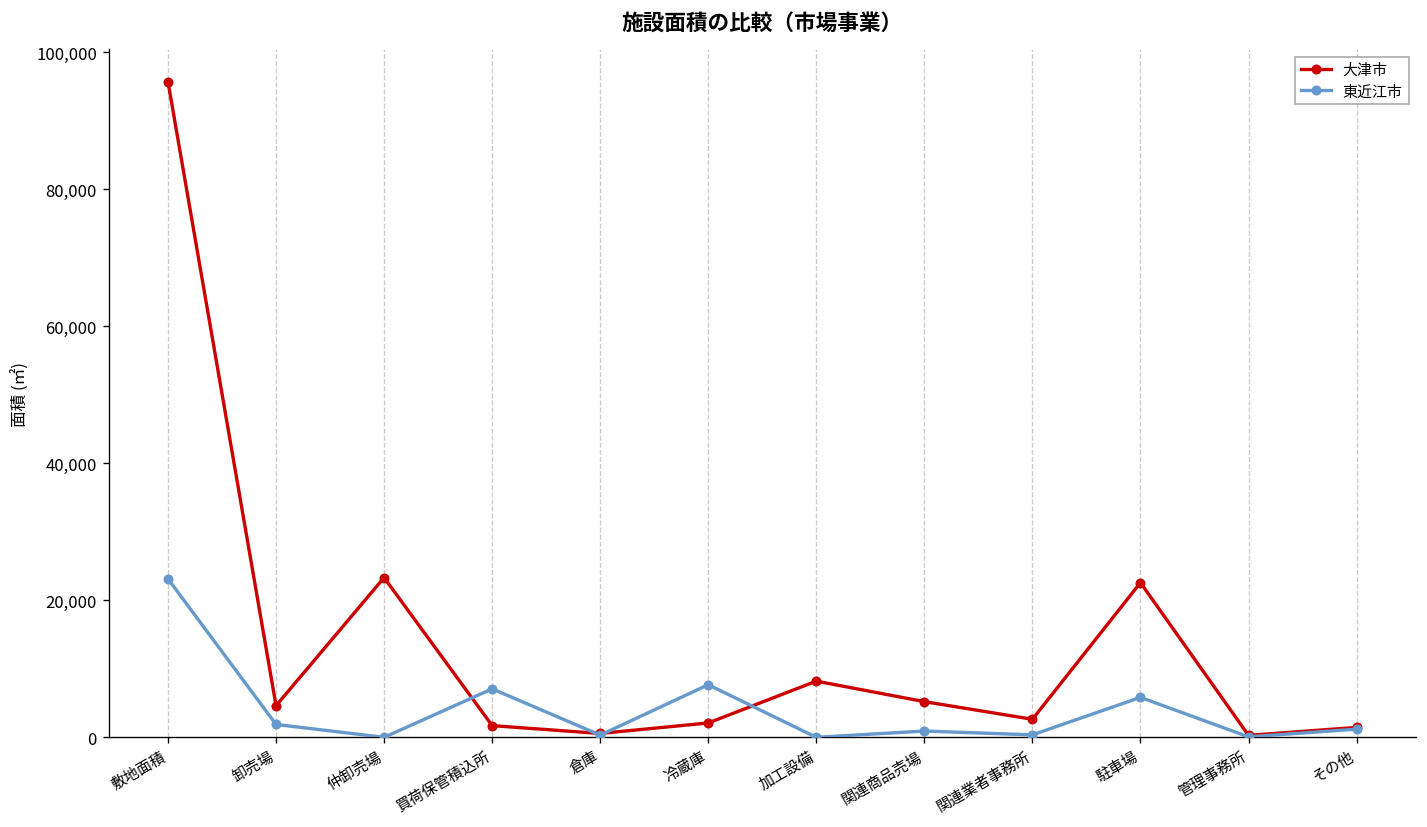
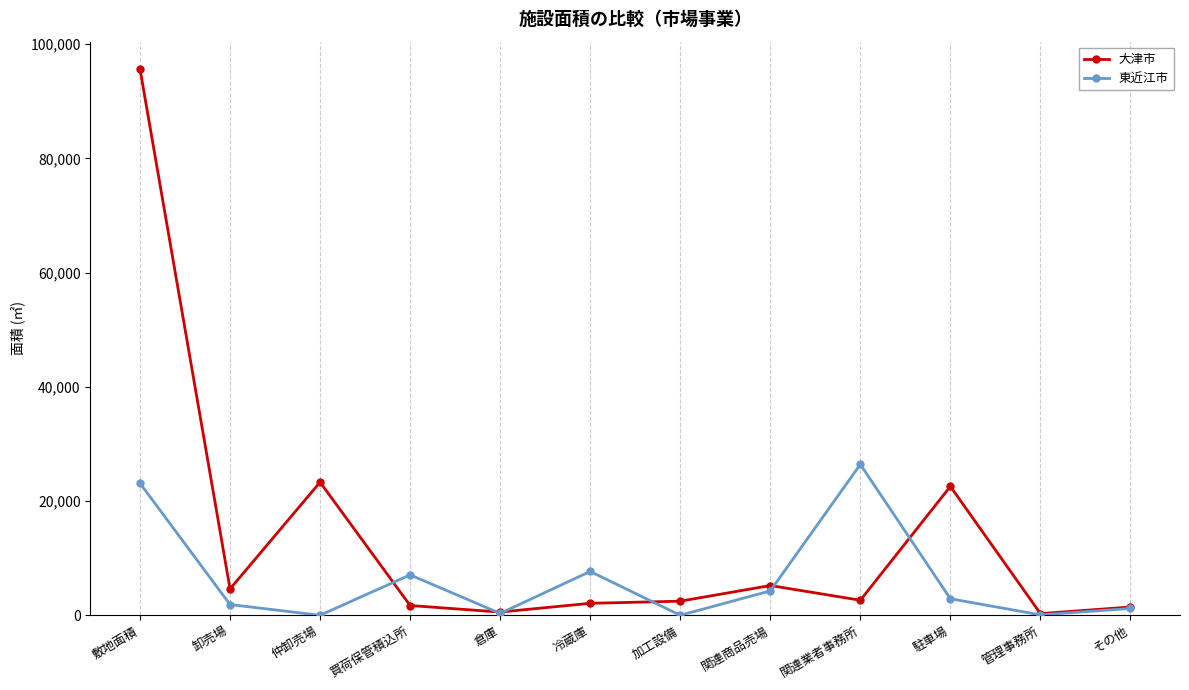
  {
    "大津市": {
      "敷地面積": "96,000",
      "卸売場": "5,000",
      "仲卸売場": "23,000",
      "買荷保管積込所": "2,000",
      "冷蔵庫": "2,000",
-     "加工設備": "8,000",
+     "加工設備": "2,000",
      "関連商品売場": "5,000",
      "関連業者事務所": "3,000",
      "駐車場": "23,000"
    },
    "東近江市": {
      "敷地面積": "23,000",
      "卸売場": "2,000",
      "仲卸売場": "0",
      "買荷保管積込所": "7,000",
      "冷蔵庫": "8,000",
      "加工設備": "0",
-     "関連商品売場": "1,000",
-     "関連業者事務所": "0",
-     "駐車場": "6,000"
+     "関連商品売場": "4,000",
+     "関連業者事務所": "26,000",
+     "駐車場": "3,000"
    }
  }
